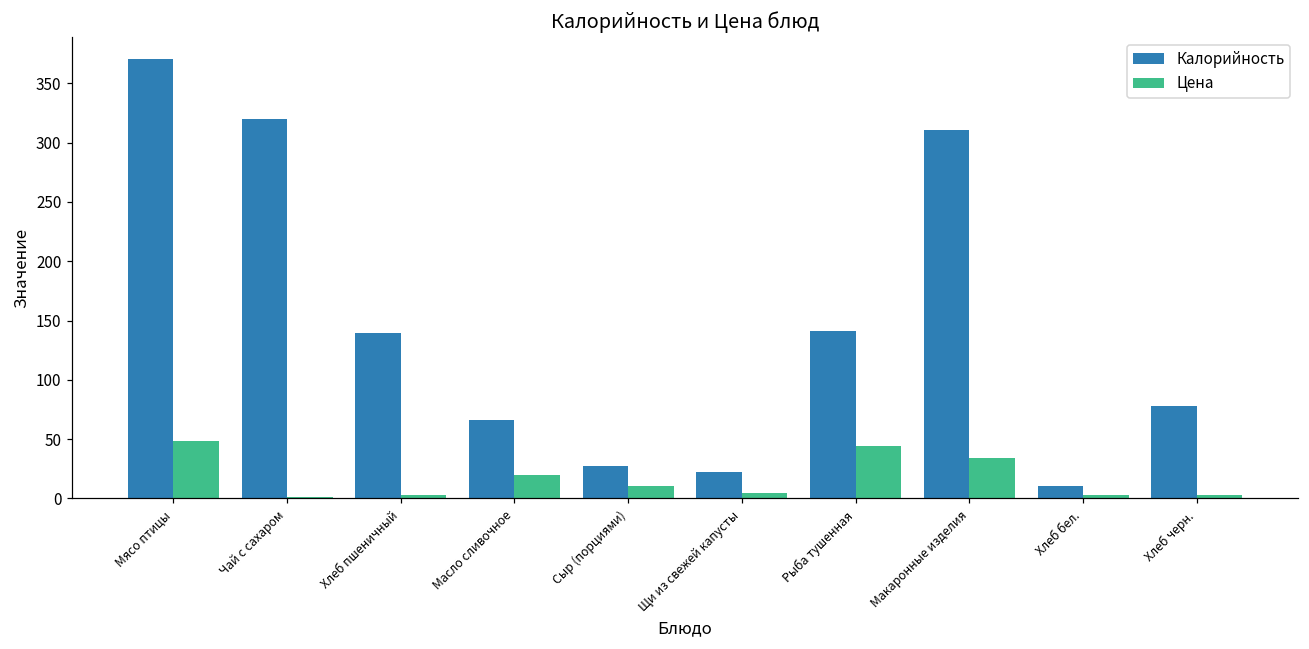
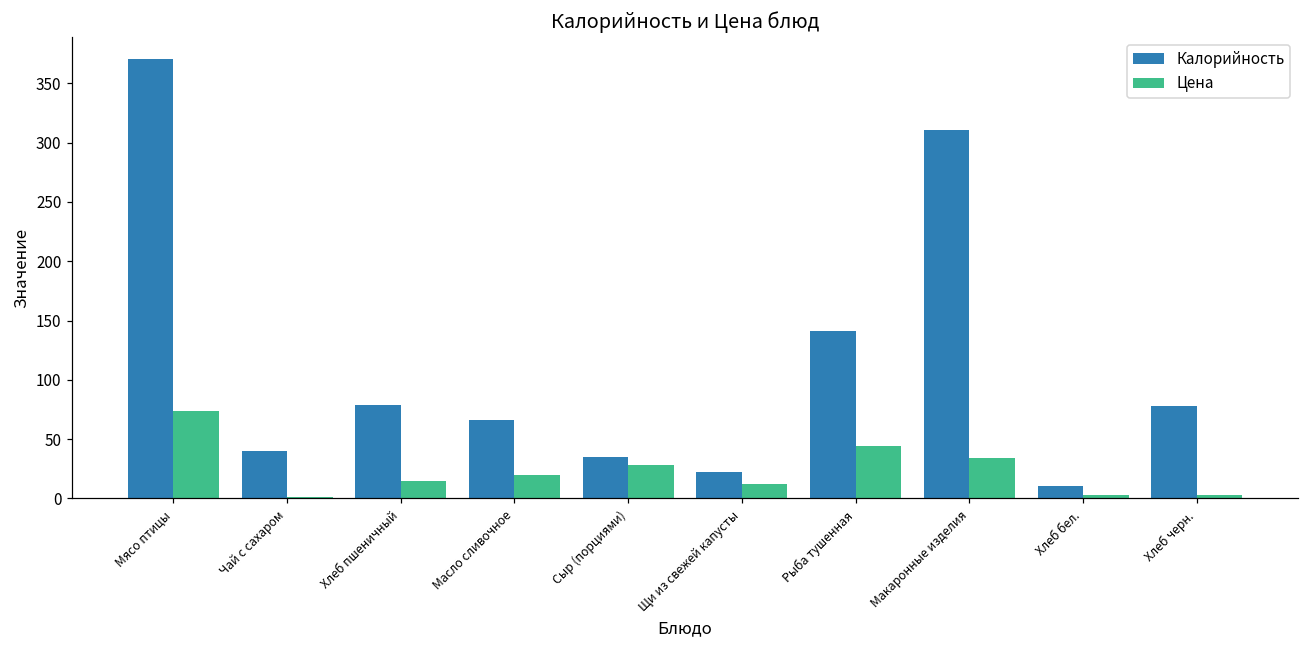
  {
    "Калорийность": {
      "Мясо птицы": 371,
-     "Чай с сахаром": 320,
-     "Хлеб пшеничный": 139,
+     "Чай с сахаром": 40,
+     "Хлеб пшеничный": 79,
      "Масло сливочное": 66,
-     "Сыр (порциями)": 27,
+     "Сыр (порциями)": 35,
      "Щи из свежей капусты": 23,
      "Рыба тушенная": 141,
      "Макаронные изделия": 311,
      "Хлеб бел.": 11,
      "Хлеб черн.": 78
    },
    "Цена": {
-     "Мясо птицы": 49,
-     "Хлеб пшеничный": 3,
+     "Мясо птицы": 74,
+     "Хлеб пшеничный": 15,
      "Масло сливочное": 20,
-     "Сыр (порциями)": 11,
-     "Щи из свежей капусты": 5,
+     "Сыр (порциями)": 28,
+     "Щи из свежей капусты": 13,
      "Рыба тушенная": 44,
      "Макаронные изделия": 34,
      "Хлеб бел.": 3,
      "Хлеб черн.": 3
    }
  }
